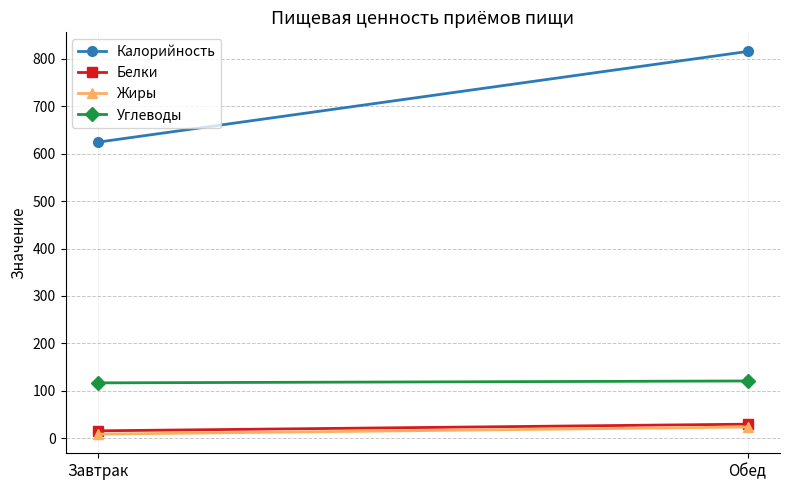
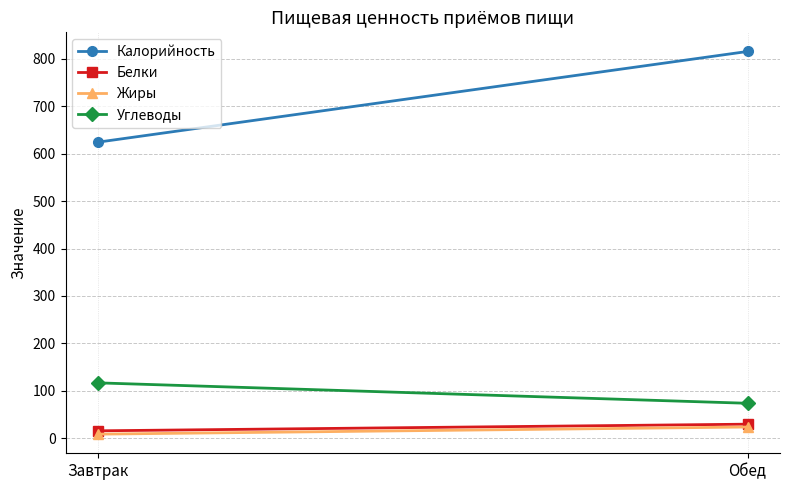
  {
    "Калорийность": {
      "Завтрак": 620,
      "Обед": 820
    },
    "Белки": {
      "Завтрак": 20,
      "Обед": 30
    },
    "Жиры": {
      "Завтрак": 10,
      "Обед": 20
    },
    "Углеводы": {
      "Завтрак": 120,
-     "Обед": 120
+     "Обед": 70
    }
  }
